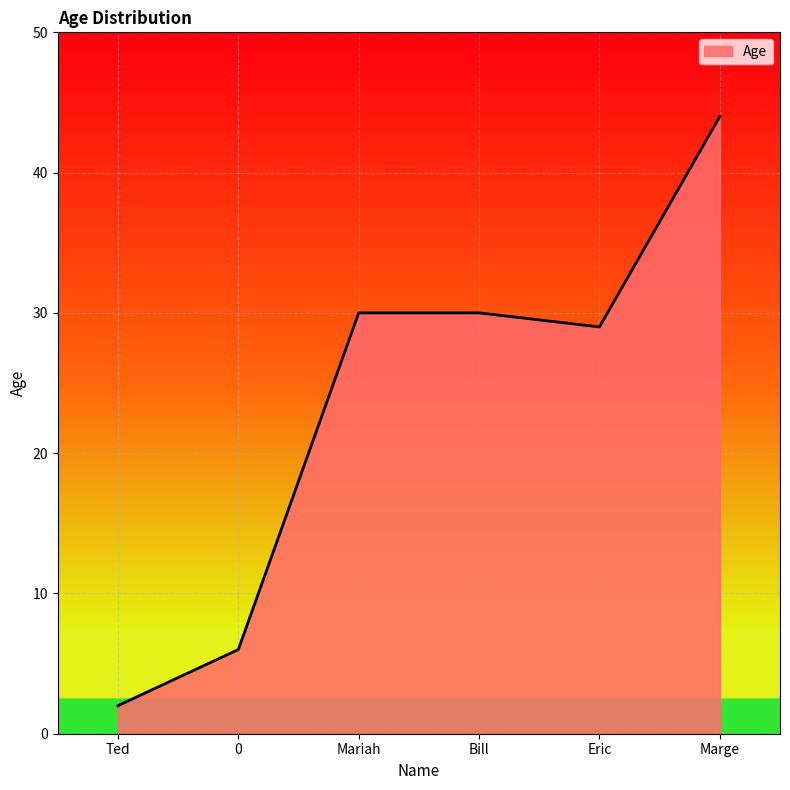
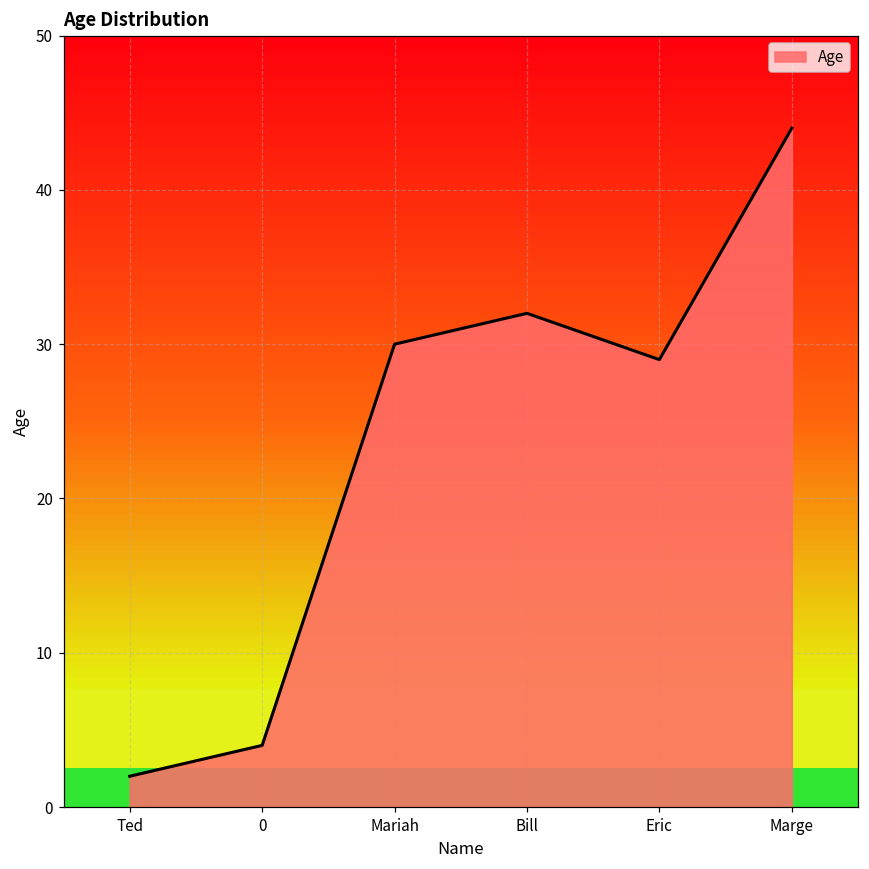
  {
    "Ted": 2,
-   "0": 6,
+   "0": 4,
    "Mariah": 30,
-   "Bill": 30,
+   "Bill": 32,
    "Eric": 29,
    "Marge": 44
  }
